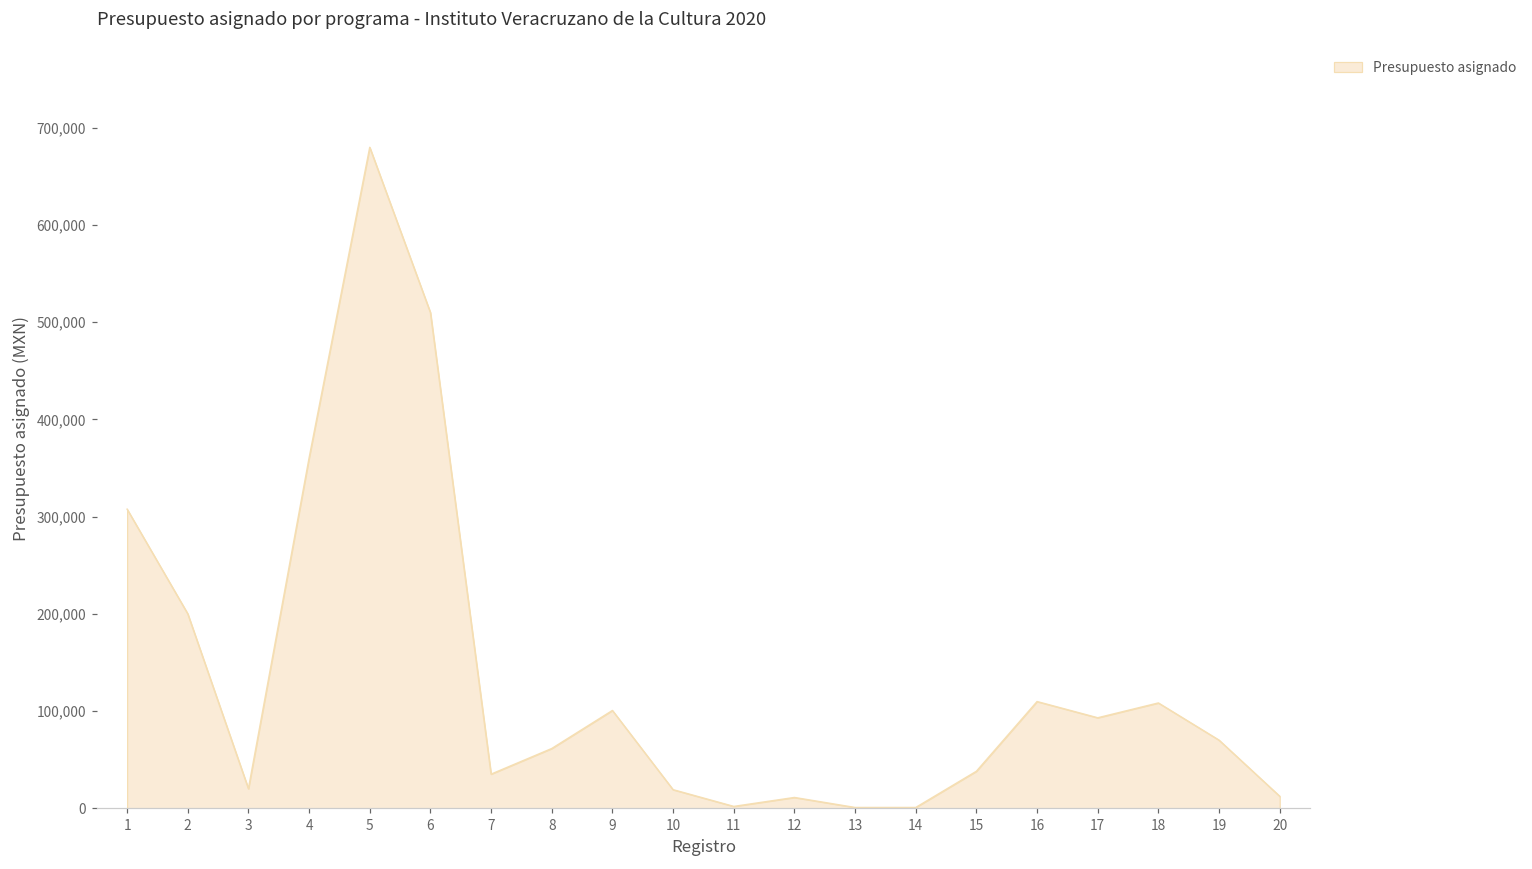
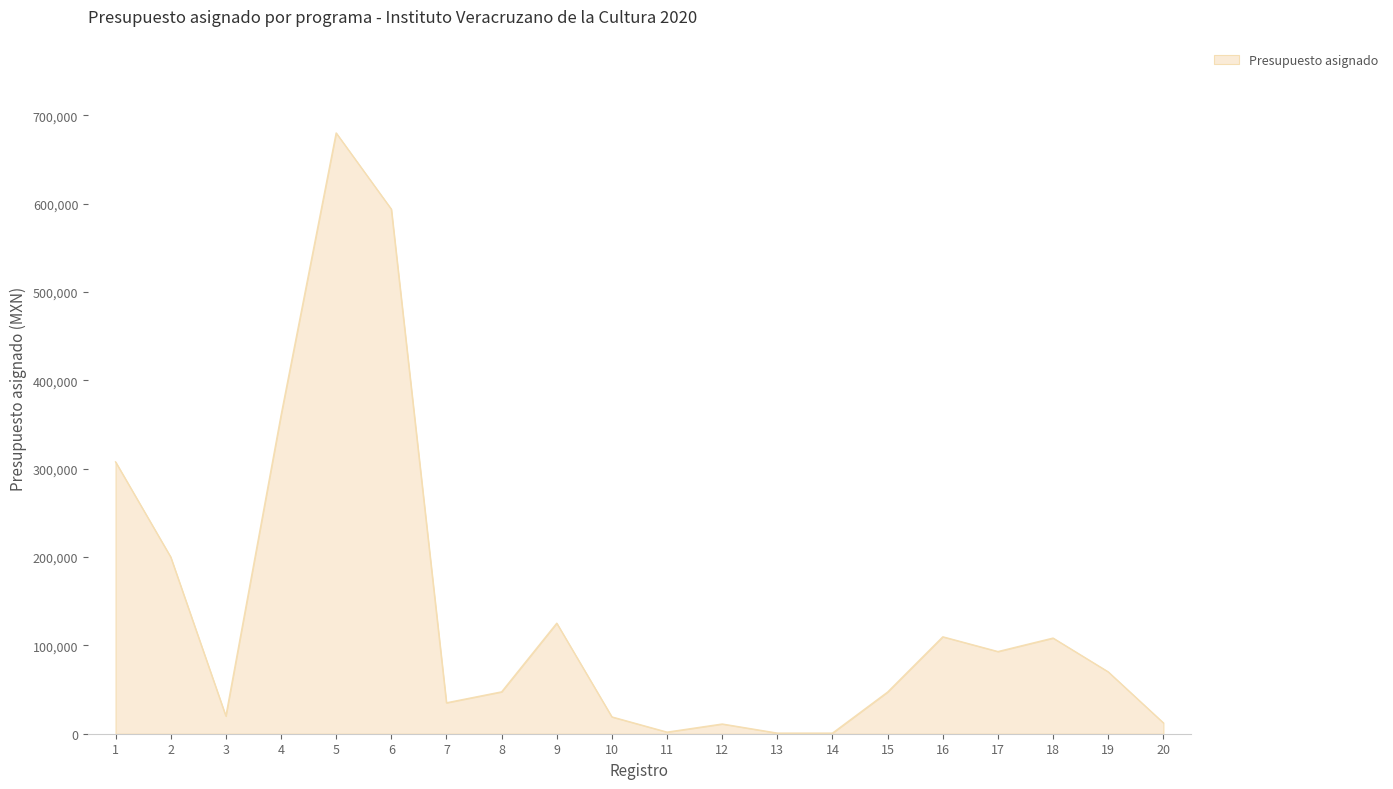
  {
    "1": "310,000",
    "2": "200,000",
    "3": "20,000",
    "4": "360,000",
    "5": "680,000",
-   "6": "510,000",
+   "6": "590,000",
    "7": "40,000",
-   "8": "60,000",
-   "9": "100,000",
+   "8": "50,000",
+   "9": "130,000",
    "10": "20,000",
    "11": "0",
    "12": "10,000",
    "13": "0",
    "14": "0",
-   "15": "40,000",
+   "15": "50,000",
    "16": "110,000",
    "17": "90,000",
    "18": "110,000",
    "19": "70,000",
    "20": "10,000"
  }
